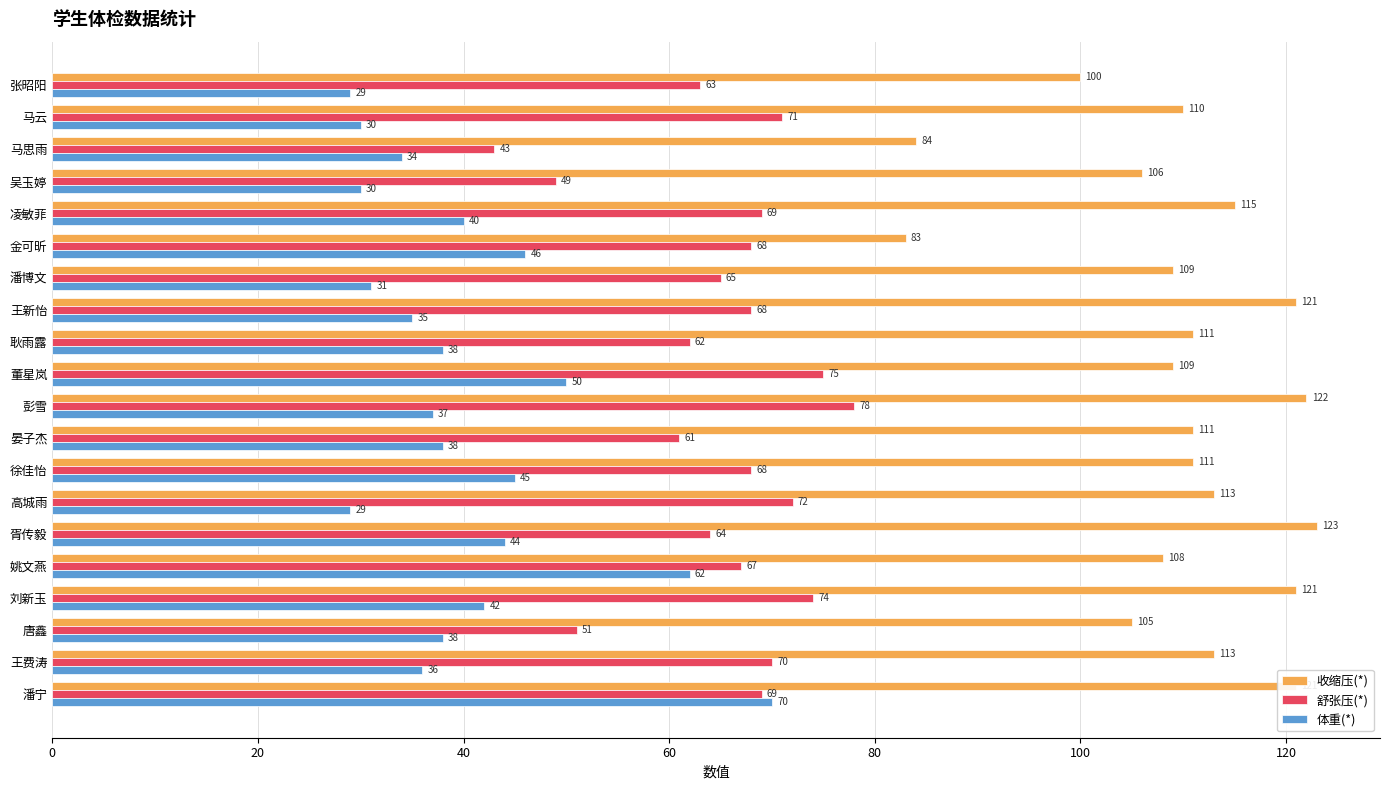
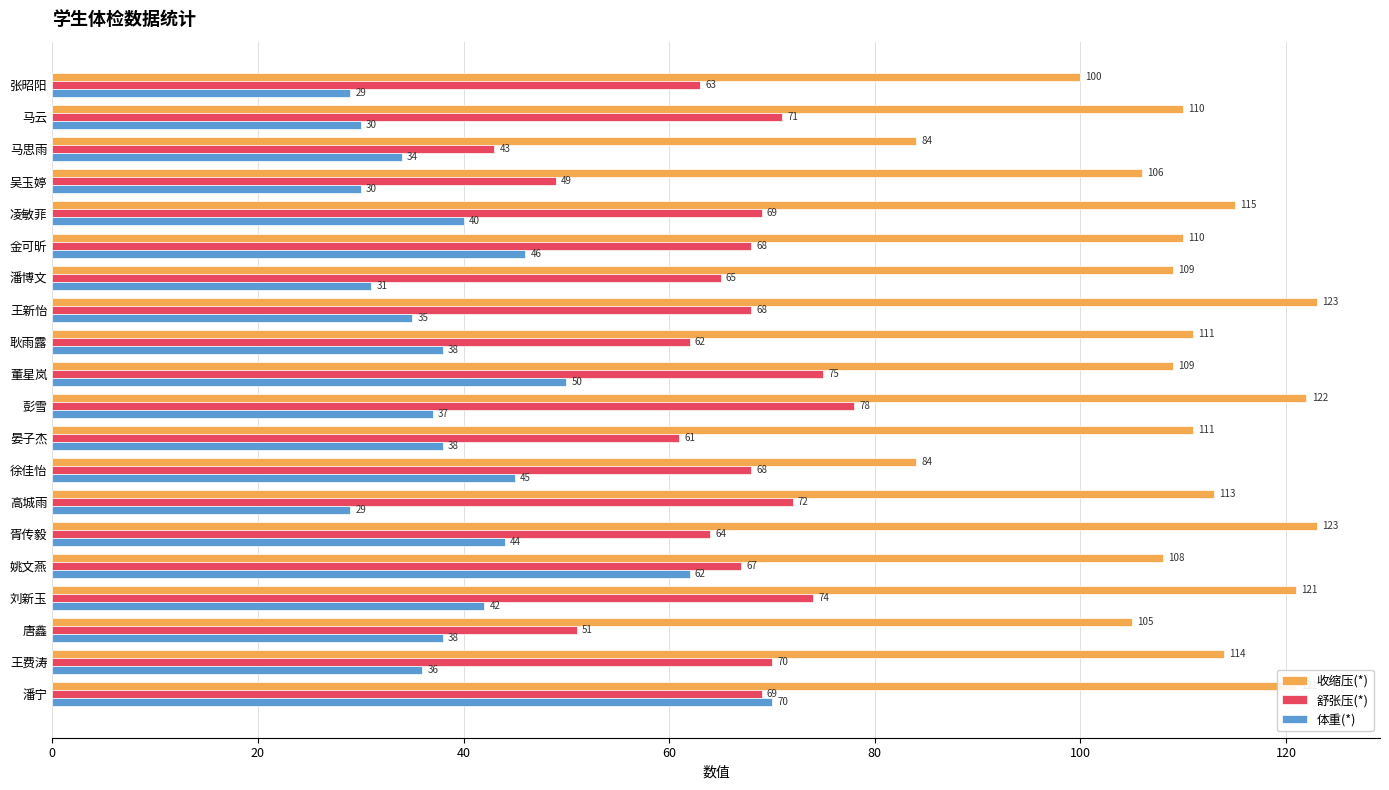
  {
    "收缩压(*)": {
      "张昭阳": 100,
      "马云": 110,
      "马思雨": 84,
      "吴玉婷": 106,
      "凌敏菲": 115,
-     "金可昕": 83,
+     "金可昕": 110,
      "潘博文": 109,
-     "王新怡": 121,
+     "王新怡": 123,
      "耿雨露": 111,
      "董星岚": 109,
      "彭雪": 122,
      "晏子杰": 111,
-     "徐佳怡": 111,
+     "徐佳怡": 84,
      "高城雨": 113,
      "胥传毅": 123,
      "姚文燕": 108,
      "刘新玉": 121,
      "唐鑫": 105,
-     "王费涛": 113
+     "王费涛": 114
    },
    "舒张压(*)": {
      "张昭阳": 63,
      "马云": 71,
      "马思雨": 43,
      "吴玉婷": 49,
      "凌敏菲": 69,
      "金可昕": 68,
      "潘博文": 65,
      "王新怡": 68,
      "耿雨露": 62,
      "董星岚": 75,
      "彭雪": 78,
      "晏子杰": 61,
      "徐佳怡": 68,
      "高城雨": 72,
      "胥传毅": 64,
      "姚文燕": 67,
      "刘新玉": 74,
      "唐鑫": 51,
      "王费涛": 70,
      "潘宁": 69
    },
    "体重(*)": {
      "张昭阳": 29,
      "马云": 30,
      "马思雨": 34,
      "吴玉婷": 30,
      "凌敏菲": 40,
      "金可昕": 46,
      "潘博文": 31,
      "王新怡": 35,
      "耿雨露": 38,
      "董星岚": 50,
      "彭雪": 37,
      "晏子杰": 38,
      "徐佳怡": 45,
      "高城雨": 29,
      "胥传毅": 44,
      "姚文燕": 62,
      "刘新玉": 42,
      "唐鑫": 38,
      "王费涛": 36,
      "潘宁": 70
    }
  }
